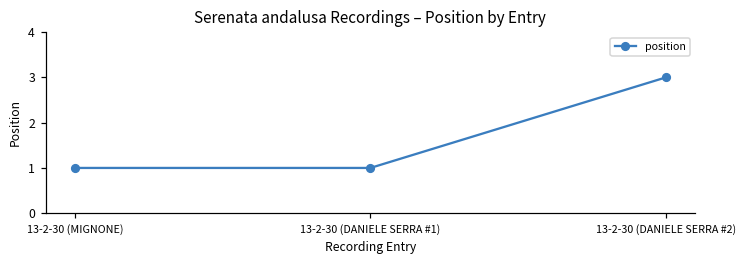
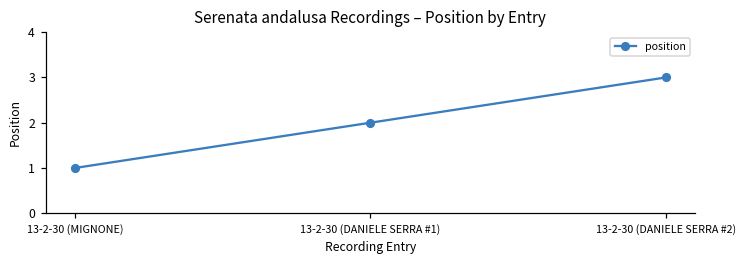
  {
    "13-2-30 (MIGNONE)": 1,
-   "13-2-30 (DANIELE SERRA #1)": 1,
+   "13-2-30 (DANIELE SERRA #1)": 2,
    "13-2-30 (DANIELE SERRA #2)": 3
  }
